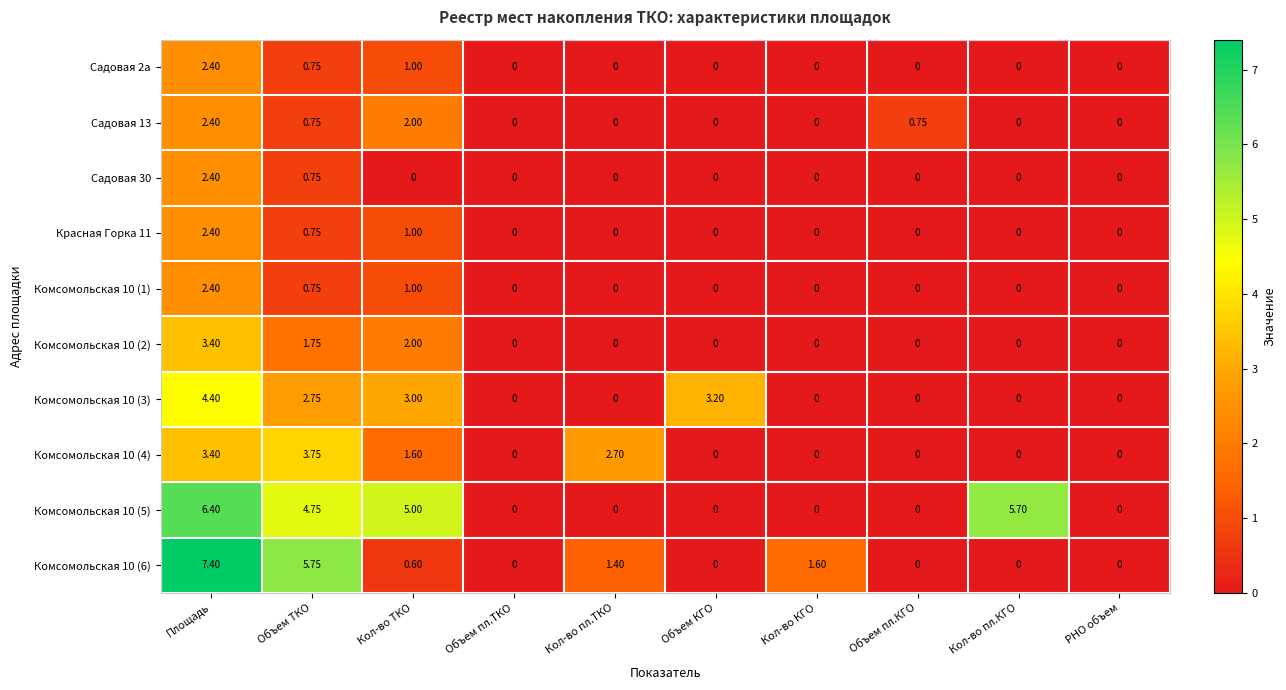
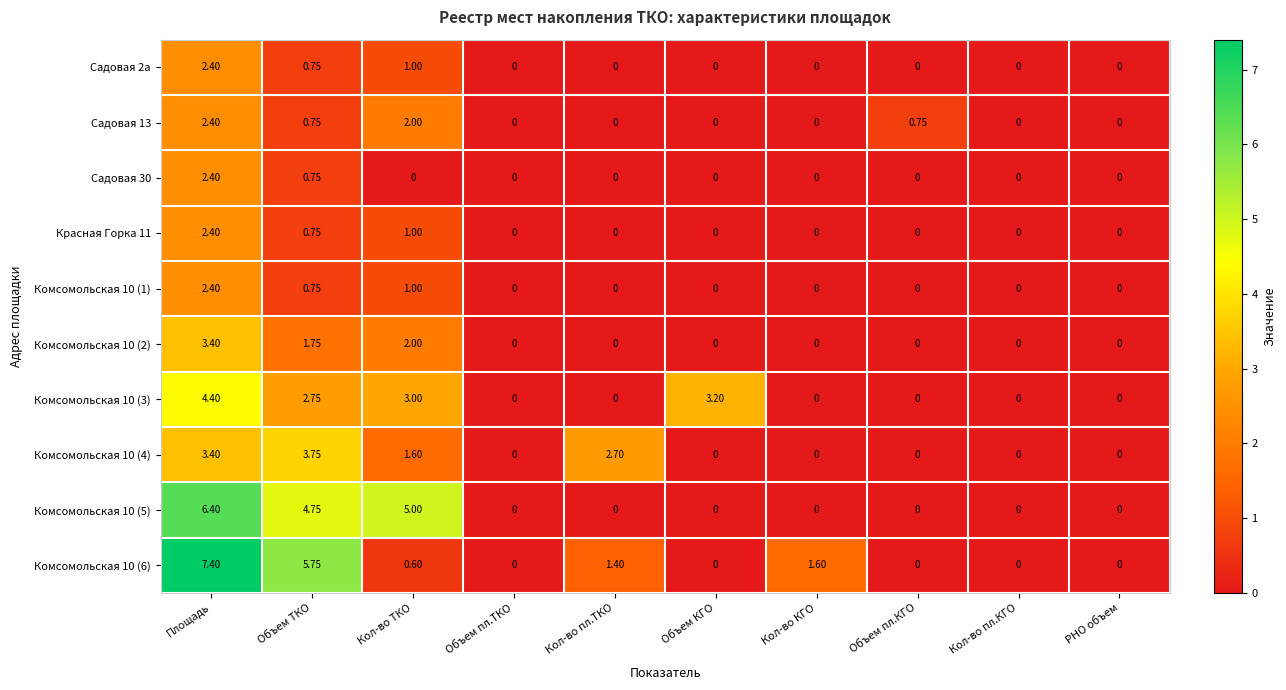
  {
    "Садовая 2а": {
      "Площадь": 2.40,
      "Объем ТКО": 0.75,
      "Кол-во ТКО": 1.00,
      "Объем пл.ТКО": 0,
      "Кол-во пл.ТКО": 0,
      "Объем КГО": 0,
      "Кол-во КГО": 0,
      "Объем пл.КГО": 0,
      "Кол-во пл.КГО": 0,
      "РНО объем": 0
    },
    "Садовая 13": {
      "Площадь": 2.40,
      "Объем ТКО": 0.75,
      "Кол-во ТКО": 2.00,
      "Объем пл.ТКО": 0,
      "Кол-во пл.ТКО": 0,
      "Объем КГО": 0,
      "Кол-во КГО": 0,
      "Объем пл.КГО": 0.75,
      "Кол-во пл.КГО": 0,
      "РНО объем": 0
    },
    "Садовая 30": {
      "Площадь": 2.40,
      "Объем ТКО": 0.75,
      "Кол-во ТКО": 0,
      "Объем пл.ТКО": 0,
      "Кол-во пл.ТКО": 0,
      "Объем КГО": 0,
      "Кол-во КГО": 0,
      "Объем пл.КГО": 0,
      "Кол-во пл.КГО": 0,
      "РНО объем": 0
    },
    "Красная Горка 11": {
      "Площадь": 2.40,
      "Объем ТКО": 0.75,
      "Кол-во ТКО": 1.00,
      "Объем пл.ТКО": 0,
      "Кол-во пл.ТКО": 0,
      "Объем КГО": 0,
      "Кол-во КГО": 0,
      "Объем пл.КГО": 0,
      "Кол-во пл.КГО": 0,
      "РНО объем": 0
    },
    "Комсомольская 10 (1)": {
      "Площадь": 2.40,
      "Объем ТКО": 0.75,
      "Кол-во ТКО": 1.00,
      "Объем пл.ТКО": 0,
      "Кол-во пл.ТКО": 0,
      "Объем КГО": 0,
      "Кол-во КГО": 0,
      "Объем пл.КГО": 0,
      "Кол-во пл.КГО": 0,
      "РНО объем": 0
    },
    "Комсомольская 10 (2)": {
      "Площадь": 3.40,
      "Объем ТКО": 1.75,
      "Кол-во ТКО": 2.00,
      "Объем пл.ТКО": 0,
      "Кол-во пл.ТКО": 0,
      "Объем КГО": 0,
      "Кол-во КГО": 0,
      "Объем пл.КГО": 0,
      "Кол-во пл.КГО": 0,
      "РНО объем": 0
    },
    "Комсомольская 10 (3)": {
      "Площадь": 4.40,
      "Объем ТКО": 2.75,
      "Кол-во ТКО": 3.00,
      "Объем пл.ТКО": 0,
      "Кол-во пл.ТКО": 0,
      "Объем КГО": 3.20,
      "Кол-во КГО": 0,
      "Объем пл.КГО": 0,
      "Кол-во пл.КГО": 0,
      "РНО объем": 0
    },
    "Комсомольская 10 (4)": {
      "Площадь": 3.40,
      "Объем ТКО": 3.75,
      "Кол-во ТКО": 1.60,
      "Объем пл.ТКО": 0,
      "Кол-во пл.ТКО": 2.70,
      "Объем КГО": 0,
      "Кол-во КГО": 0,
      "Объем пл.КГО": 0,
      "Кол-во пл.КГО": 0,
      "РНО объем": 0
    },
    "Комсомольская 10 (5)": {
      "Площадь": 6.40,
      "Объем ТКО": 4.75,
      "Кол-во ТКО": 5.00,
      "Объем пл.ТКО": 0,
      "Кол-во пл.ТКО": 0,
      "Объем КГО": 0,
      "Кол-во КГО": 0,
      "Объем пл.КГО": 0,
-     "Кол-во пл.КГО": 5.70,
+     "Кол-во пл.КГО": 0,
      "РНО объем": 0
    },
    "Комсомольская 10 (6)": {
      "Площадь": 7.40,
      "Объем ТКО": 5.75,
      "Кол-во ТКО": 0.60,
      "Объем пл.ТКО": 0,
      "Кол-во пл.ТКО": 1.40,
      "Объем КГО": 0,
      "Кол-во КГО": 1.60,
      "Объем пл.КГО": 0,
      "Кол-во пл.КГО": 0,
      "РНО объем": 0
    }
  }
